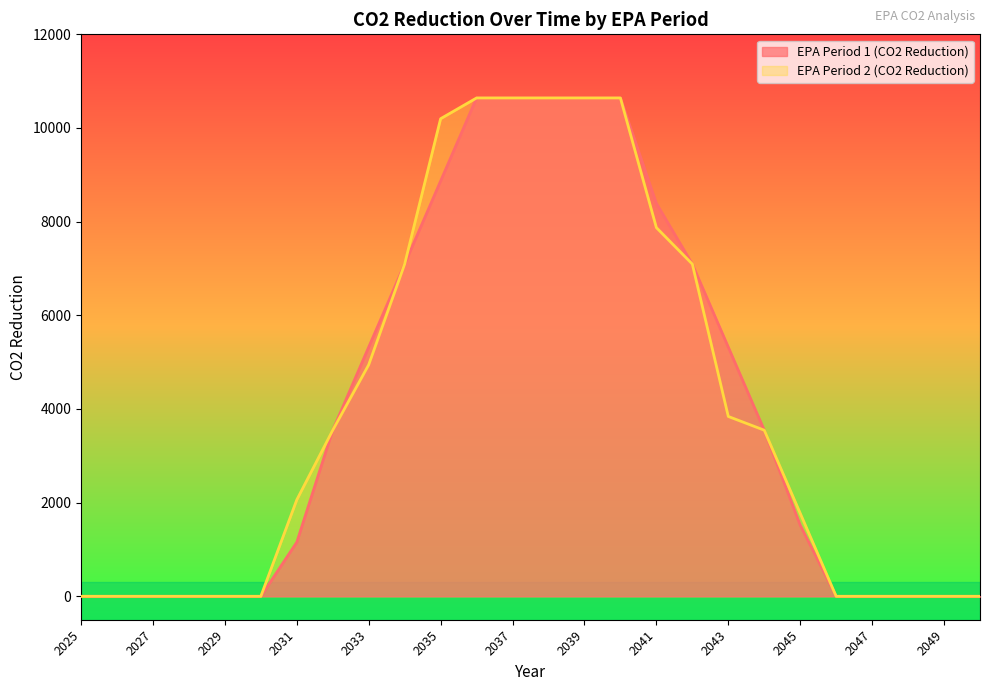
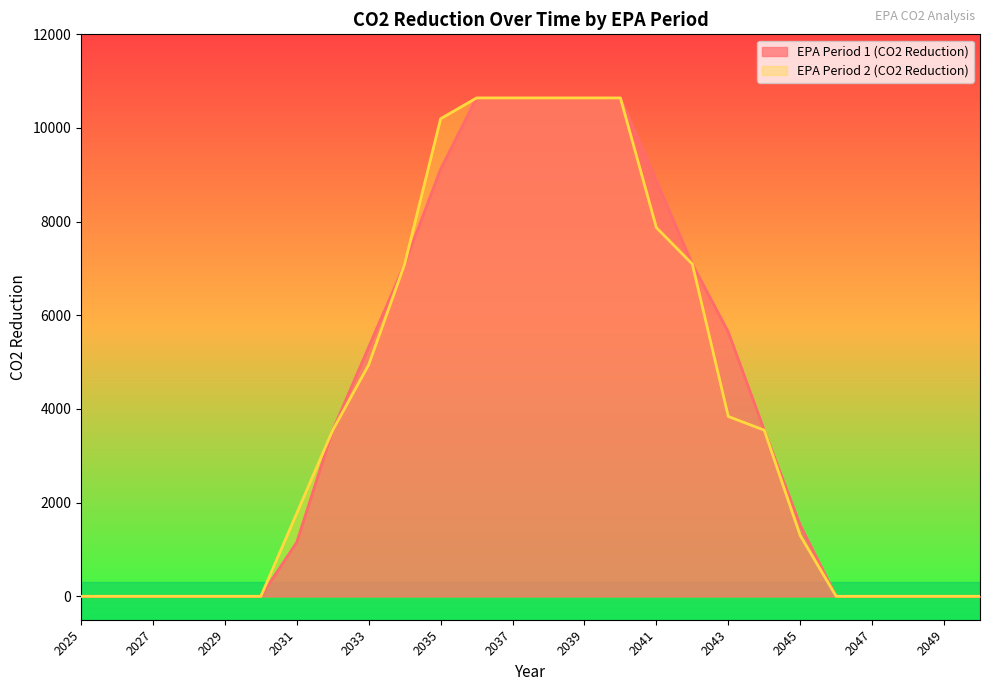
  {
    "EPA Period 1 (CO2 Reduction)": {
      "2031": 1200,
      "2033": 5300,
-     "2035": 8900,
-     "2041": 8400,
-     "2043": 5300,
+     "2035": 9100,
+     "2041": 8900,
+     "2043": 5600,
      "2045": 1500
    },
    "EPA Period 2 (CO2 Reduction)": {
-     "2031": 2100,
+     "2031": 1800,
      "2033": 4900,
      "2035": 10200,
      "2041": 7900,
      "2043": 3800,
-     "2045": 1800
+     "2045": 1300
    }
  }
